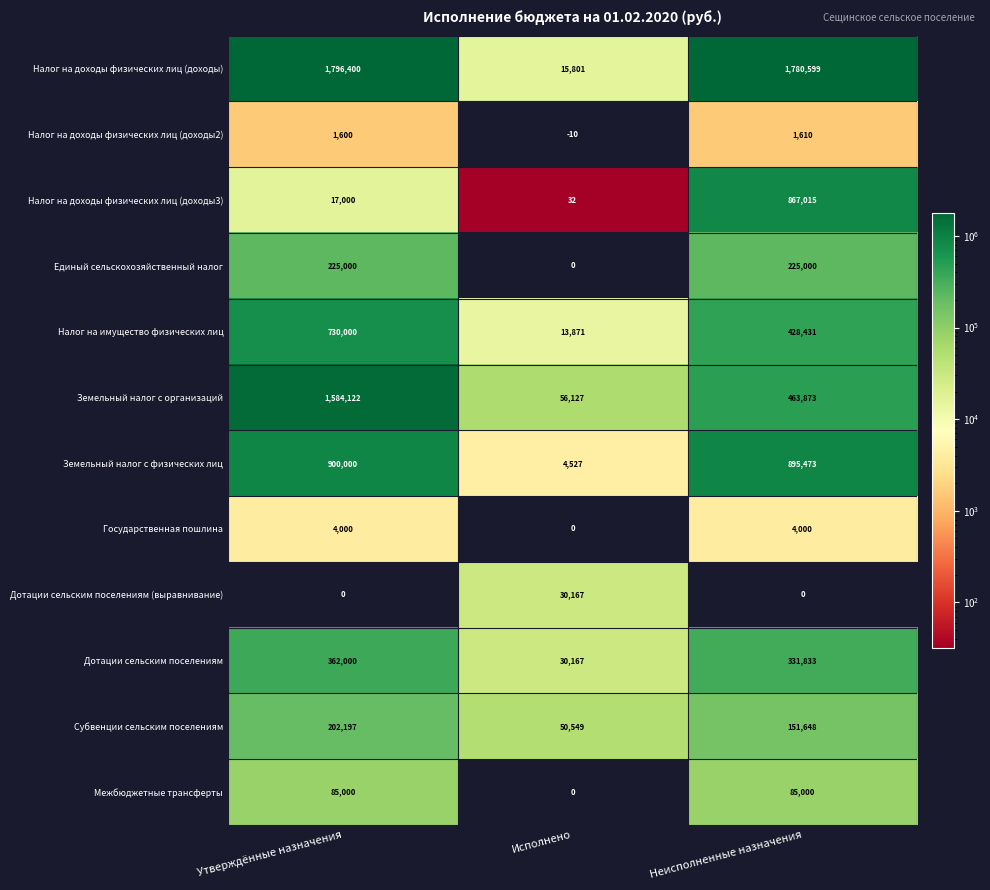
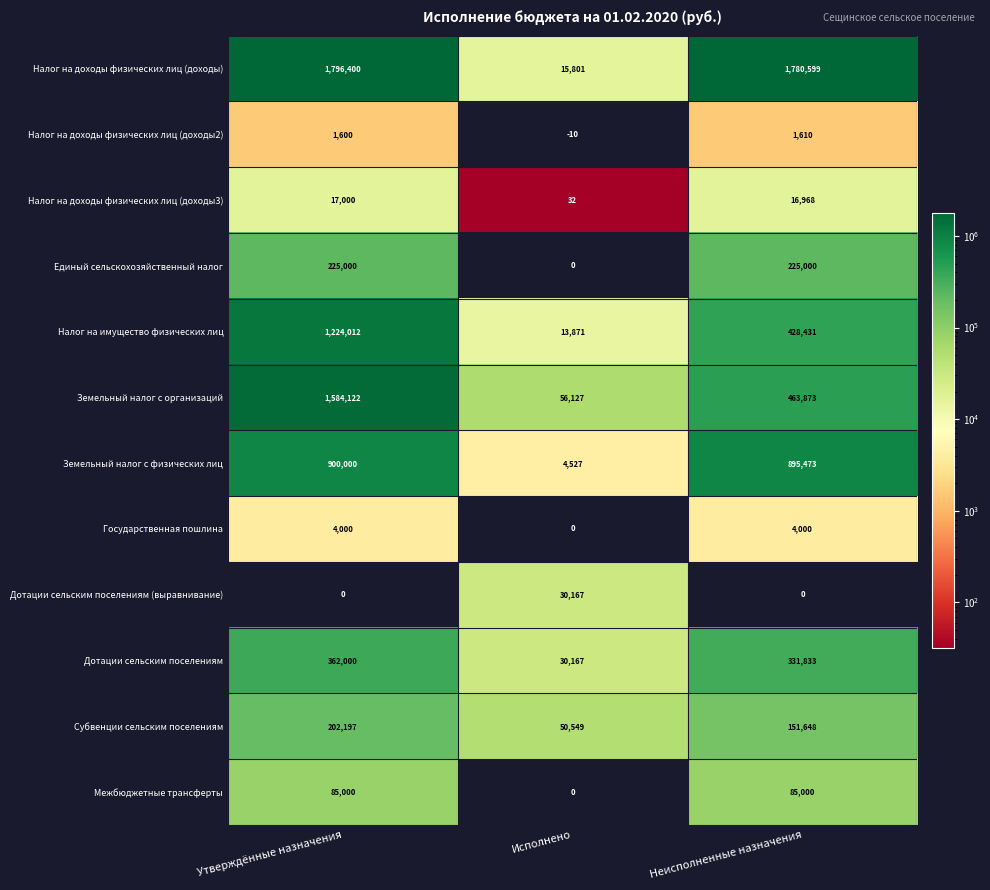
  {
    "Налог на доходы физических лиц (доходы)": {
      "Утверждённые назначения": "1,796,400",
      "Исполнено": "15,801",
      "Неисполненные назначения": "1,780,599"
    },
    "Налог на доходы физических лиц (доходы2)": {
      "Утверждённые назначения": "1,600",
      "Неисполненные назначения": "1,610"
    },
    "Налог на доходы физических лиц (доходы3)": {
      "Утверждённые назначения": "17,000",
      "Исполнено": "32",
-     "Неисполненные назначения": "867,015"
+     "Неисполненные назначения": "16,968"
    },
    "Единый сельскохозяйственный налог": {
      "Утверждённые назначения": "225,000",
      "Неисполненные назначения": "225,000"
    },
    "Налог на имущество физических лиц": {
-     "Утверждённые назначения": "730,000",
+     "Утверждённые назначения": "1,224,012",
      "Исполнено": "13,871",
      "Неисполненные назначения": "428,431"
    },
    "Земельный налог с организаций": {
      "Утверждённые назначения": "1,584,122",
      "Исполнено": "56,127",
      "Неисполненные назначения": "463,873"
    },
    "Земельный налог с физических лиц": {
      "Утверждённые назначения": "900,000",
      "Исполнено": "4,527",
      "Неисполненные назначения": "895,473"
    },
    "Государственная пошлина": {
      "Утверждённые назначения": "4,000",
      "Неисполненные назначения": "4,000"
    },
    "Дотации сельским поселениям (выравнивание)": {
      "Исполнено": "30,167"
    },
    "Дотации сельским поселениям": {
      "Утверждённые назначения": "362,000",
      "Исполнено": "30,167",
      "Неисполненные назначения": "331,833"
    },
    "Субвенции сельским поселениям": {
      "Утверждённые назначения": "202,197",
      "Исполнено": "50,549",
      "Неисполненные назначения": "151,648"
    },
    "Межбюджетные трансферты": {
      "Утверждённые назначения": "85,000",
      "Неисполненные назначения": "85,000"
    }
  }
